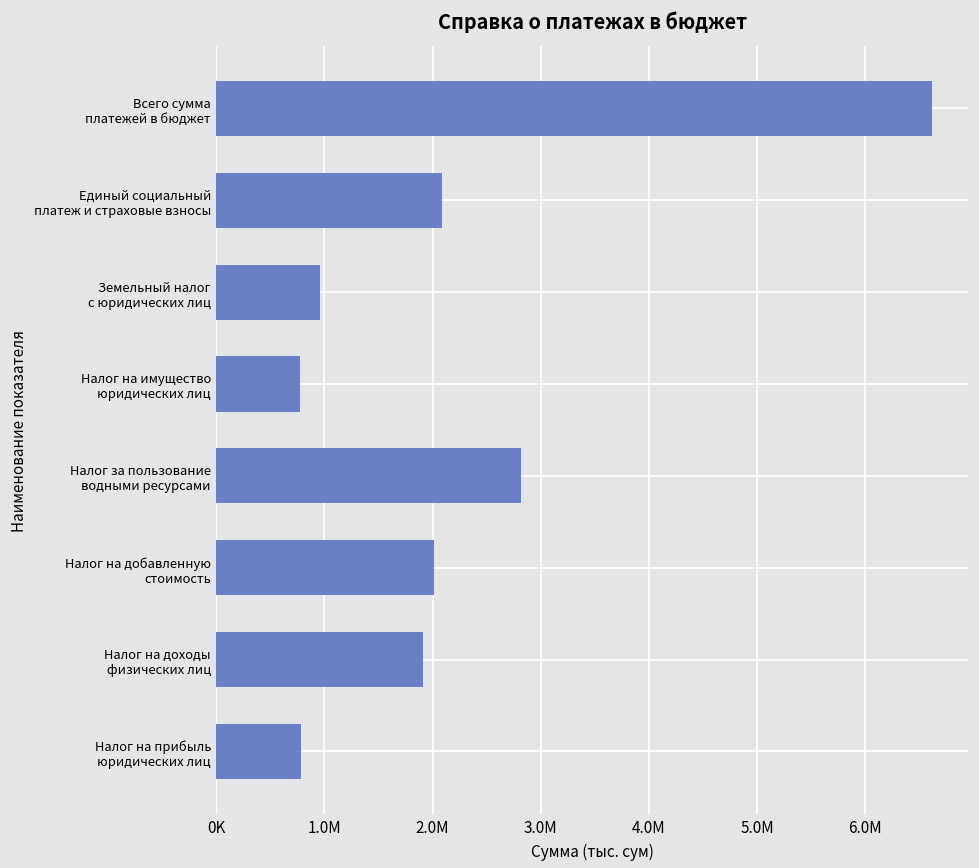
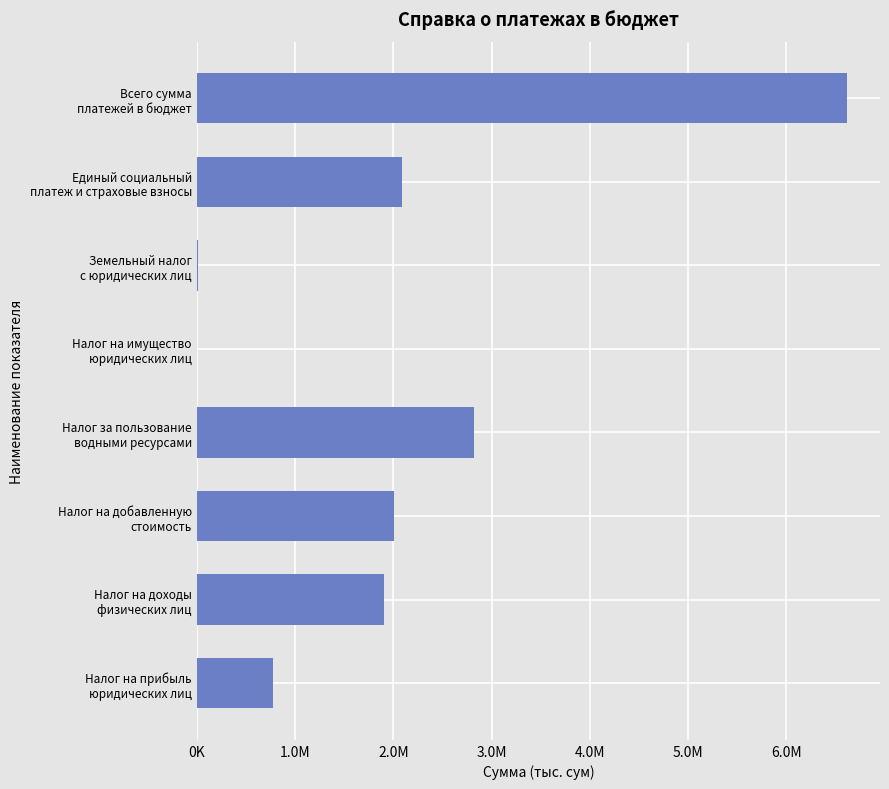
  {
    "Всего сумма платежей в бюджет": 6600000,
    "Единый социальный платеж и страховые взносы": 2100000,
-   "Земельный налог с юридических лиц": 1000000,
-   "Налог на имущество юридических лиц": 800000,
+   "Земельный налог с юридических лиц": 0,
+   "Налог на имущество юридических лиц": 0,
    "Налог за пользование водными ресурсами": 2800000,
    "Налог на добавленную стоимость": 2000000,
    "Налог на доходы физических лиц": 1900000,
    "Налог на прибыль юридических лиц": 800000
  }
